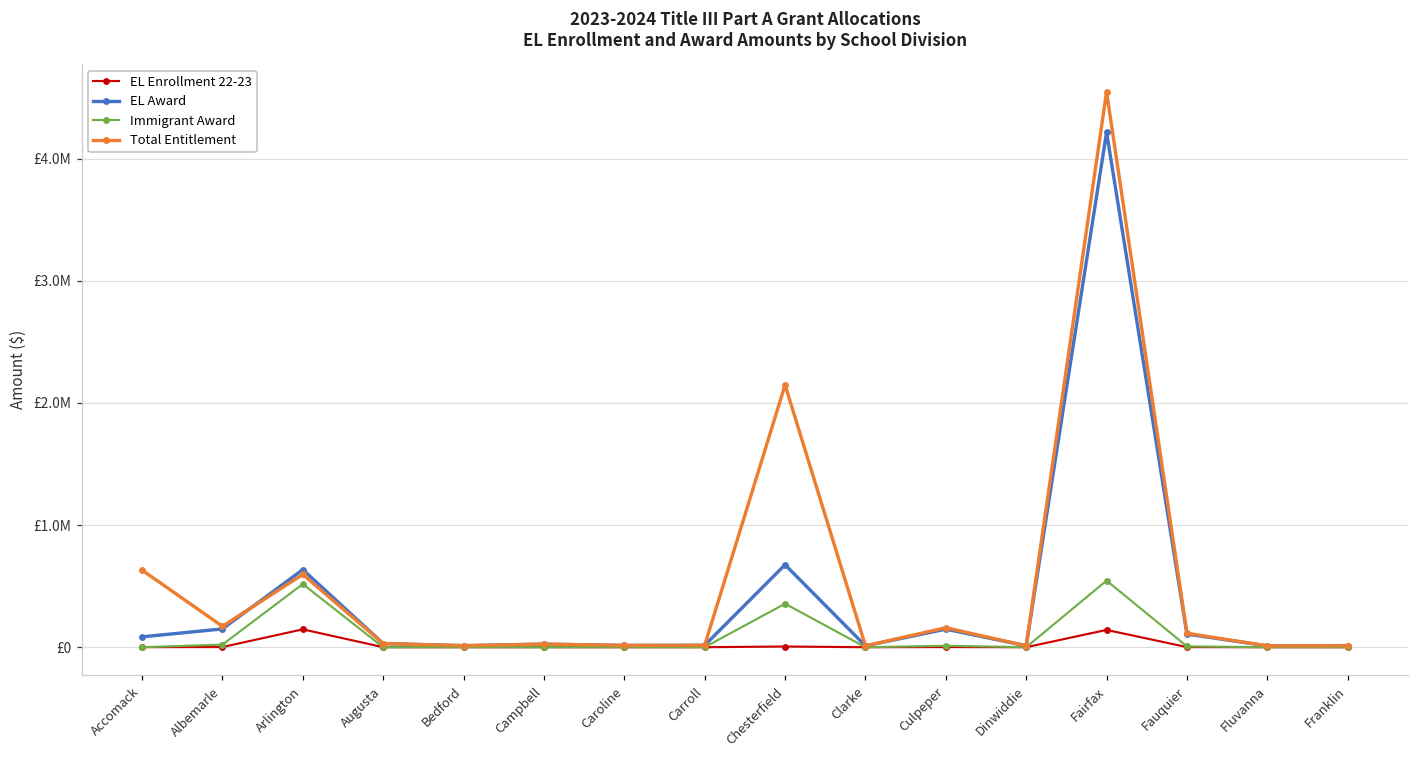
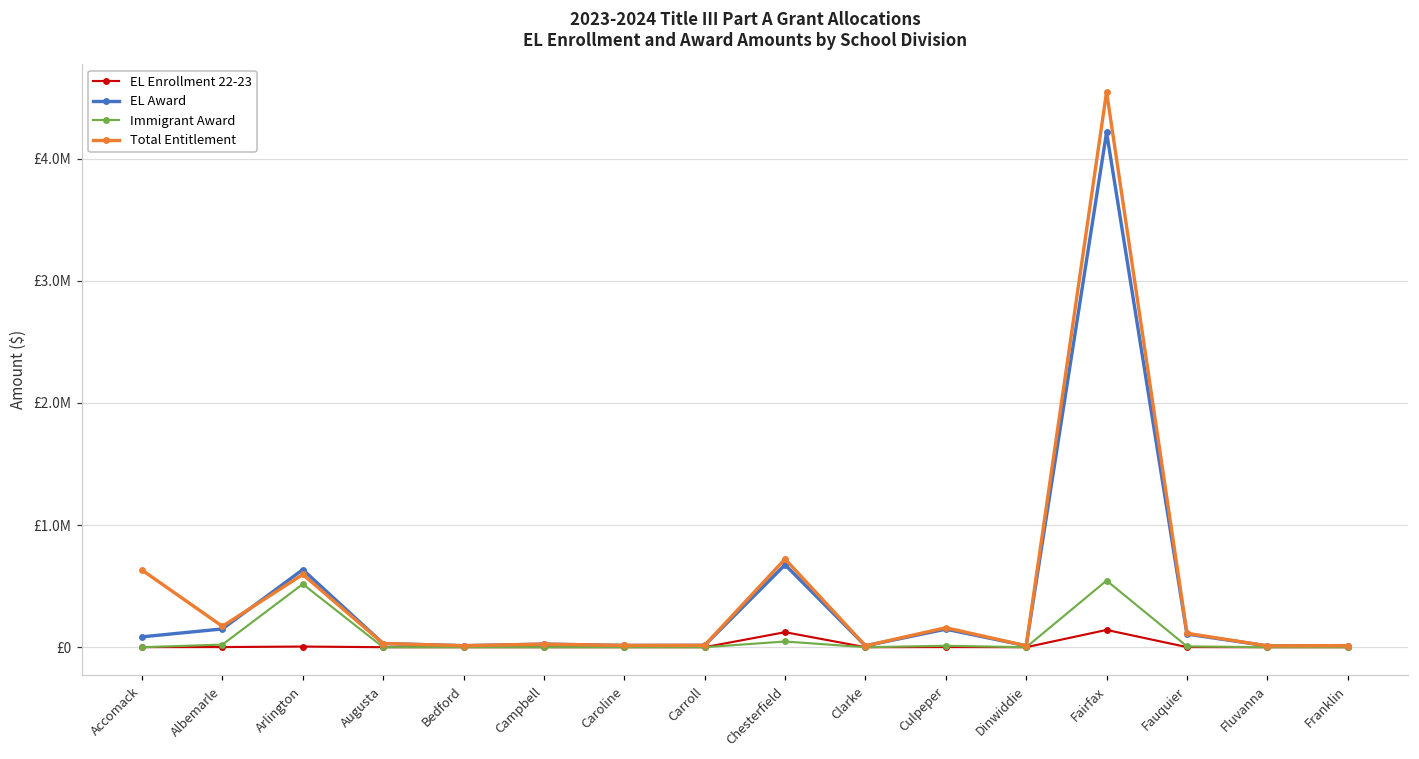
  {
    "EL Enrollment 22-23": {
-     "Arlington": "£150000",
-     "Chesterfield": "£10000",
+     "Arlington": "£10000",
+     "Chesterfield": "£120000",
      "Fairfax": "£140000"
    },
    "EL Award": {
      "Accomack": "£80000",
      "Arlington": "£640000",
      "Chesterfield": "£680000",
      "Fairfax": "£4220000"
    },
    "Immigrant Award": {
      "Arlington": "£520000",
-     "Chesterfield": "£360000",
+     "Chesterfield": "£50000",
      "Fairfax": "£550000"
    },
    "Total Entitlement": {
      "Accomack": "£630000",
      "Arlington": "£600000",
-     "Chesterfield": "£2150000",
+     "Chesterfield": "£720000",
      "Fairfax": "£4550000"
    }
  }
